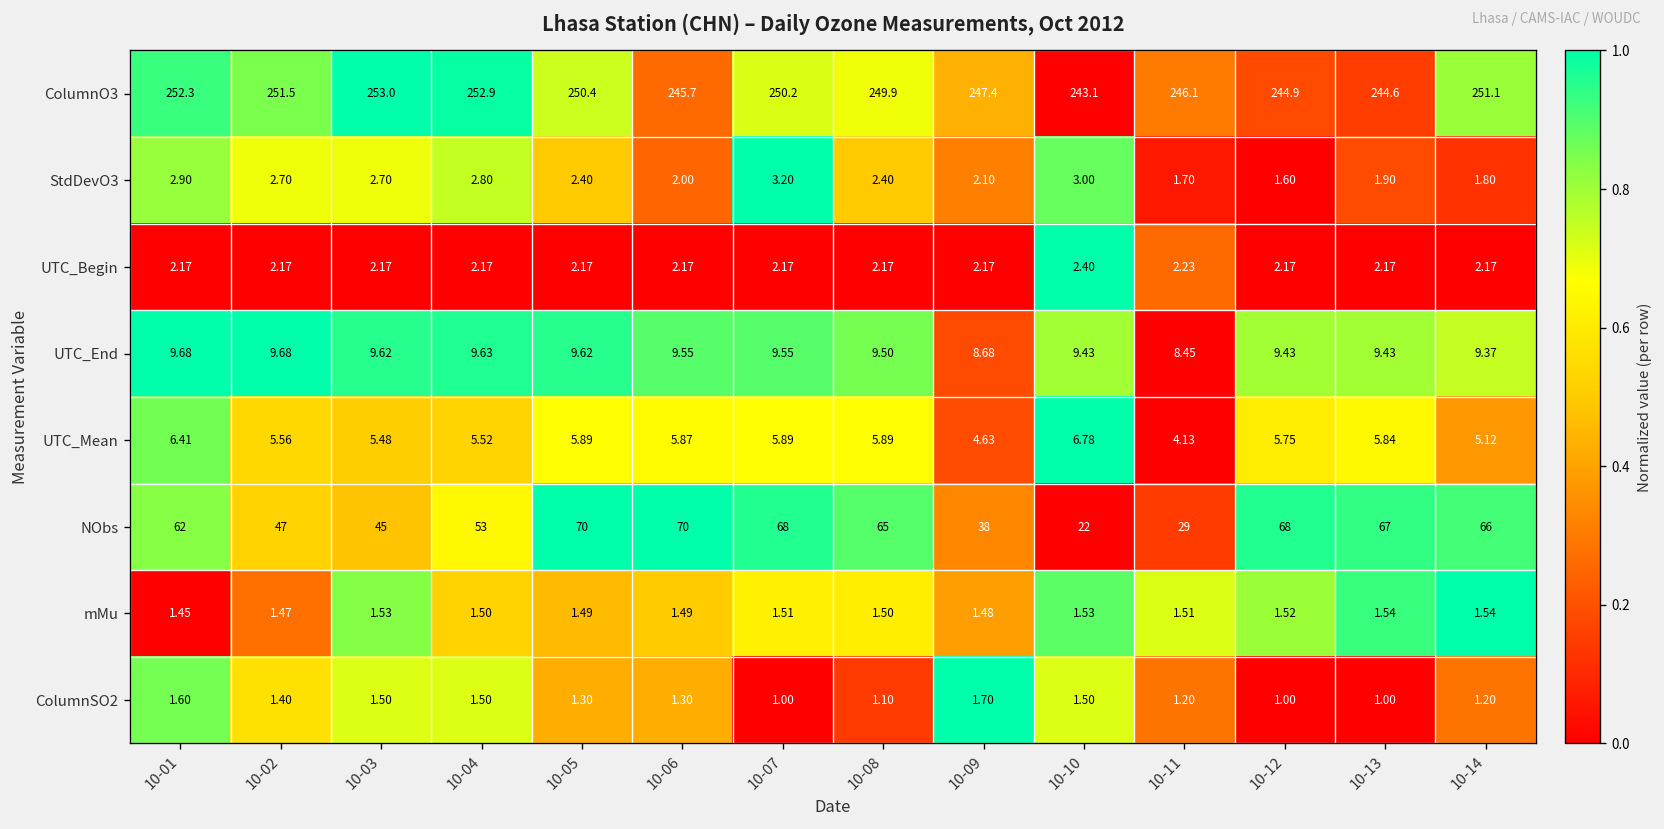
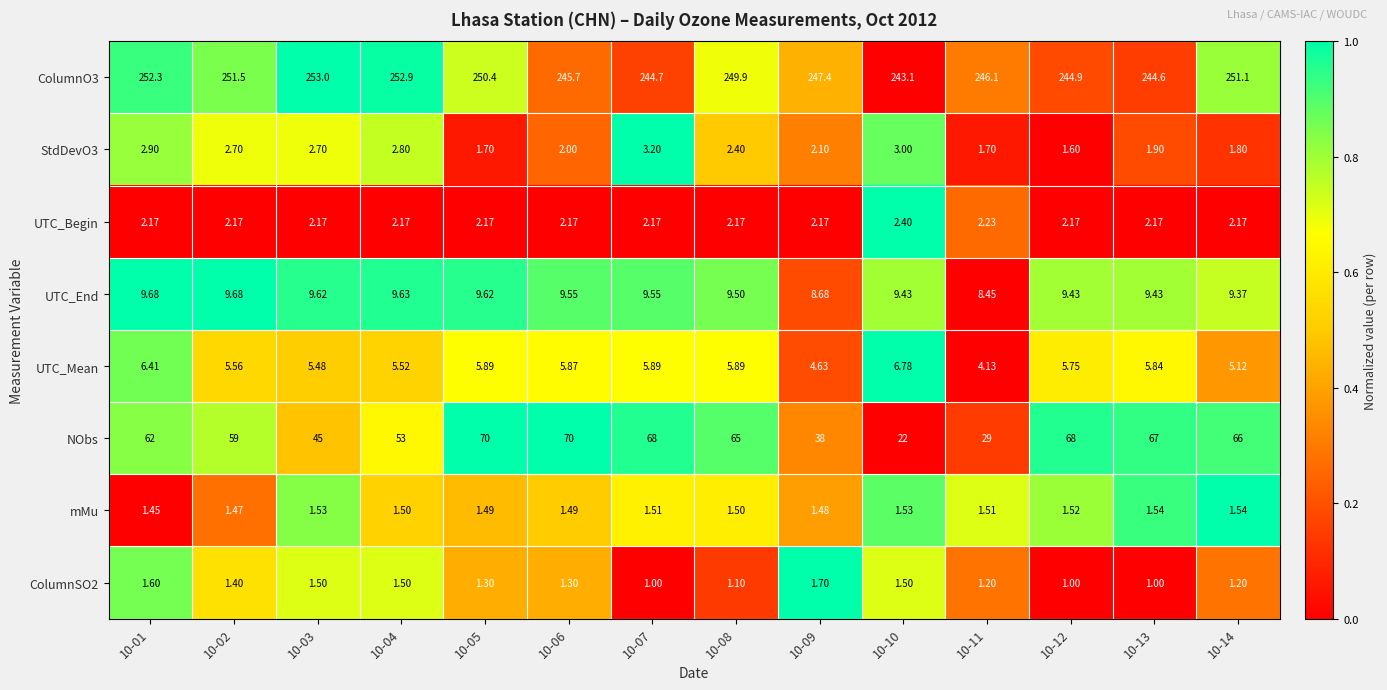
  {
    "ColumnO3": {
      "10-01": 252.3,
      "10-02": 251.5,
      "10-03": 253.0,
      "10-04": 252.9,
      "10-05": 250.4,
      "10-06": 245.7,
-     "10-07": 250.2,
+     "10-07": 244.7,
      "10-08": 249.9,
      "10-09": 247.4,
      "10-10": 243.1,
      "10-11": 246.1,
      "10-12": 244.9,
      "10-13": 244.6,
      "10-14": 251.1
    },
    "StdDevO3": {
      "10-01": 2.90,
      "10-02": 2.70,
      "10-03": 2.70,
      "10-04": 2.80,
-     "10-05": 2.40,
+     "10-05": 1.70,
      "10-06": 2.00,
      "10-07": 3.20,
      "10-08": 2.40,
      "10-09": 2.10,
      "10-10": 3.00,
      "10-11": 1.70,
      "10-12": 1.60,
      "10-13": 1.90,
      "10-14": 1.80
    },
    "UTC_Begin": {
      "10-01": 2.17,
      "10-02": 2.17,
      "10-03": 2.17,
      "10-04": 2.17,
      "10-05": 2.17,
      "10-06": 2.17,
      "10-07": 2.17,
      "10-08": 2.17,
      "10-09": 2.17,
      "10-10": 2.40,
      "10-11": 2.23,
      "10-12": 2.17,
      "10-13": 2.17,
      "10-14": 2.17
    },
    "UTC_End": {
      "10-01": 9.68,
      "10-02": 9.68,
      "10-03": 9.62,
      "10-04": 9.63,
      "10-05": 9.62,
      "10-06": 9.55,
      "10-07": 9.55,
      "10-08": 9.50,
      "10-09": 8.68,
      "10-10": 9.43,
      "10-11": 8.45,
      "10-12": 9.43,
      "10-13": 9.43,
      "10-14": 9.37
    },
    "UTC_Mean": {
      "10-01": 6.41,
      "10-02": 5.56,
      "10-03": 5.48,
      "10-04": 5.52,
      "10-05": 5.89,
      "10-06": 5.87,
      "10-07": 5.89,
      "10-08": 5.89,
      "10-09": 4.63,
      "10-10": 6.78,
      "10-11": 4.13,
      "10-12": 5.75,
      "10-13": 5.84,
      "10-14": 5.12
    },
    "NObs": {
      "10-01": 62,
-     "10-02": 47,
+     "10-02": 59,
      "10-03": 45,
      "10-04": 53,
      "10-05": 70,
      "10-06": 70,
      "10-07": 68,
      "10-08": 65,
      "10-09": 38,
      "10-10": 22,
      "10-11": 29,
      "10-12": 68,
      "10-13": 67,
      "10-14": 66
    },
    "mMu": {
      "10-01": 1.45,
      "10-02": 1.47,
      "10-03": 1.53,
      "10-04": 1.50,
      "10-05": 1.49,
      "10-06": 1.49,
      "10-07": 1.51,
      "10-08": 1.50,
      "10-09": 1.48,
      "10-10": 1.53,
      "10-11": 1.51,
      "10-12": 1.52,
      "10-13": 1.54,
      "10-14": 1.54
    },
    "ColumnSO2": {
      "10-01": 1.60,
      "10-02": 1.40,
      "10-03": 1.50,
      "10-04": 1.50,
      "10-05": 1.30,
      "10-06": 1.30,
      "10-07": 1.00,
      "10-08": 1.10,
      "10-09": 1.70,
      "10-10": 1.50,
      "10-11": 1.20,
      "10-12": 1.00,
      "10-13": 1.00,
      "10-14": 1.20
    }
  }
